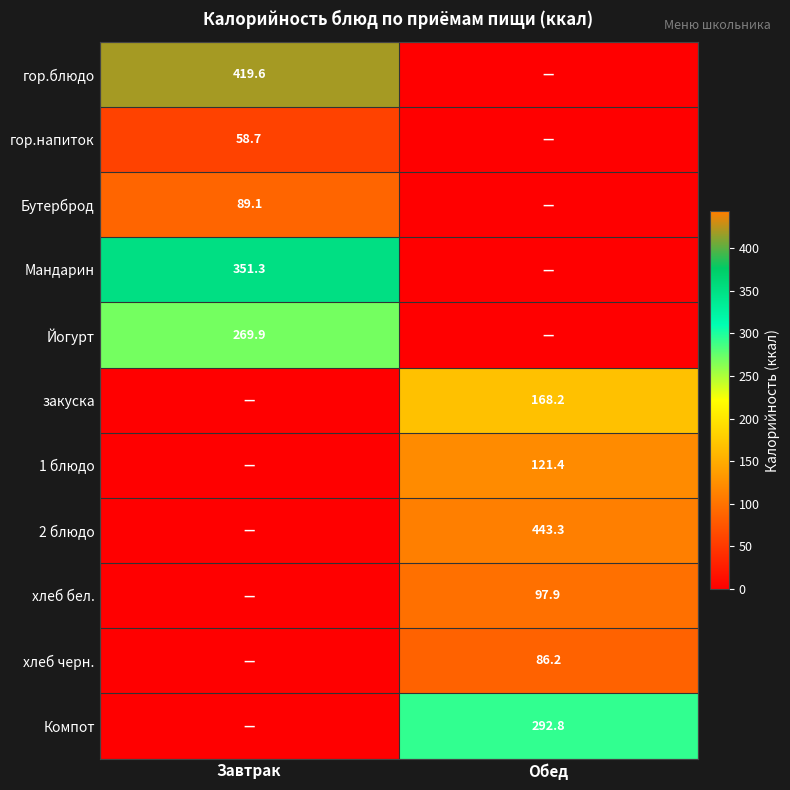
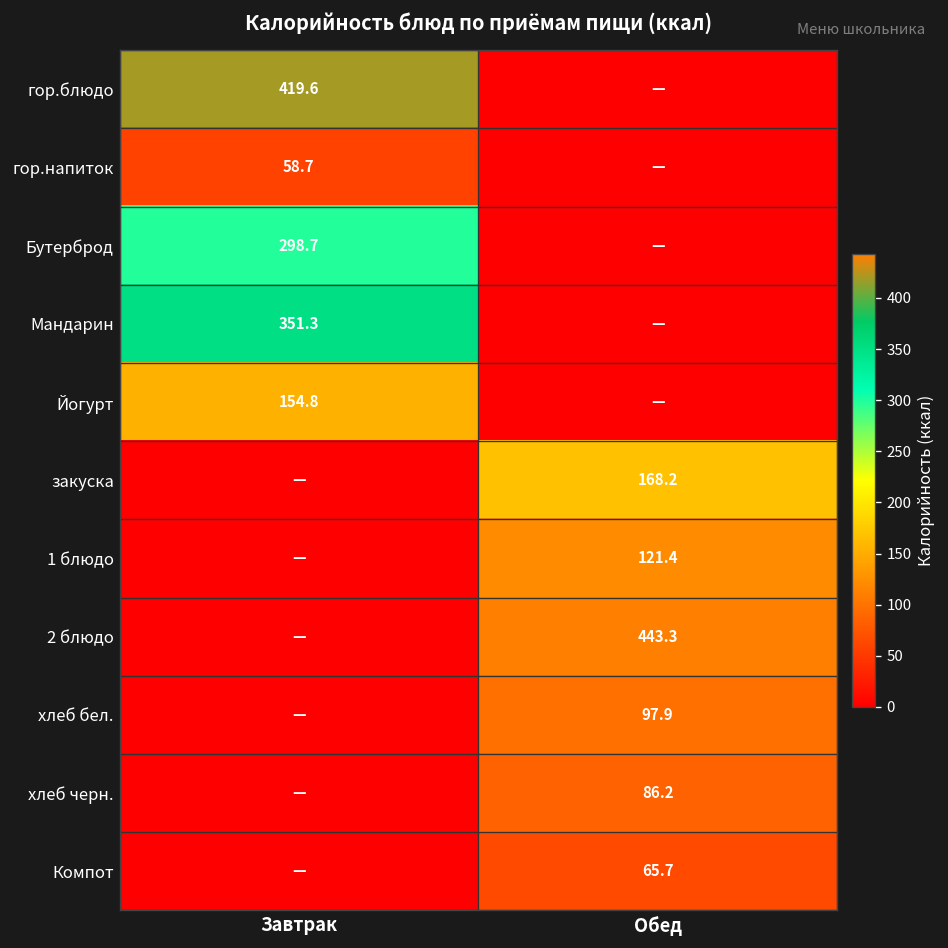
  {
    "гор.блюдо": {
      "Завтрак": 419.6
    },
    "гор.напиток": {
      "Завтрак": 58.7
    },
    "Бутерброд": {
-     "Завтрак": 89.1
+     "Завтрак": 298.7
    },
    "Мандарин": {
      "Завтрак": 351.3
    },
    "Йогурт": {
-     "Завтрак": 269.9
+     "Завтрак": 154.8
    },
    "закуска": {
      "Обед": 168.2
    },
    "1 блюдо": {
      "Обед": 121.4
    },
    "2 блюдо": {
      "Обед": 443.3
    },
    "хлеб бел.": {
      "Обед": 97.9
    },
    "хлеб черн.": {
      "Обед": 86.2
    },
    "Компот": {
-     "Обед": 292.8
+     "Обед": 65.7
    }
  }
